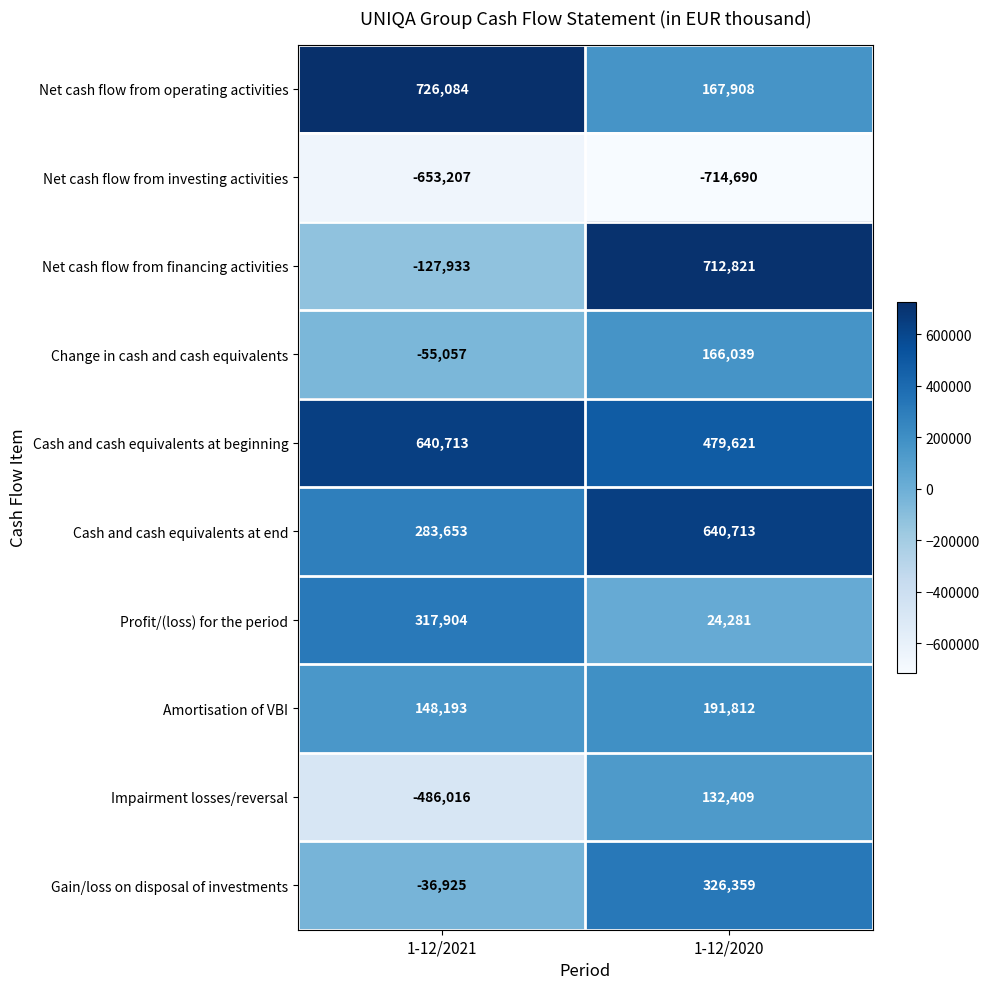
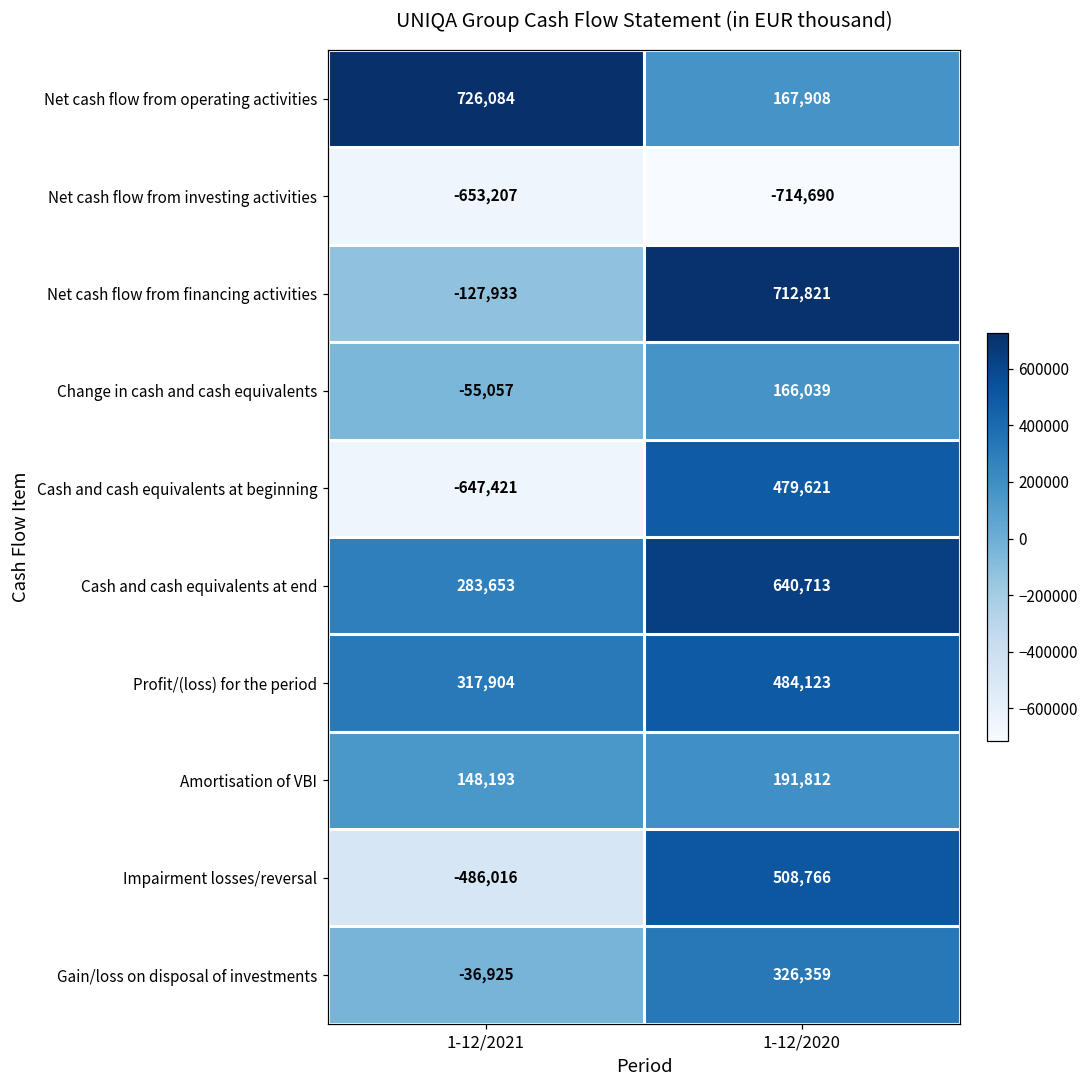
  {
    "Net cash flow from operating activities": {
      "1-12/2021": "726,084",
      "1-12/2020": "167,908"
    },
    "Net cash flow from investing activities": {
      "1-12/2021": "-653,207",
      "1-12/2020": "-714,690"
    },
    "Net cash flow from financing activities": {
      "1-12/2021": "-127,933",
      "1-12/2020": "712,821"
    },
    "Change in cash and cash equivalents": {
      "1-12/2021": "-55,057",
      "1-12/2020": "166,039"
    },
    "Cash and cash equivalents at beginning": {
-     "1-12/2021": "640,713",
+     "1-12/2021": "-647,421",
      "1-12/2020": "479,621"
    },
    "Cash and cash equivalents at end": {
      "1-12/2021": "283,653",
      "1-12/2020": "640,713"
    },
    "Profit/(loss) for the period": {
      "1-12/2021": "317,904",
-     "1-12/2020": "24,281"
+     "1-12/2020": "484,123"
    },
    "Amortisation of VBI": {
      "1-12/2021": "148,193",
      "1-12/2020": "191,812"
    },
    "Impairment losses/reversal": {
      "1-12/2021": "-486,016",
-     "1-12/2020": "132,409"
+     "1-12/2020": "508,766"
    },
    "Gain/loss on disposal of investments": {
      "1-12/2021": "-36,925",
      "1-12/2020": "326,359"
    }
  }
